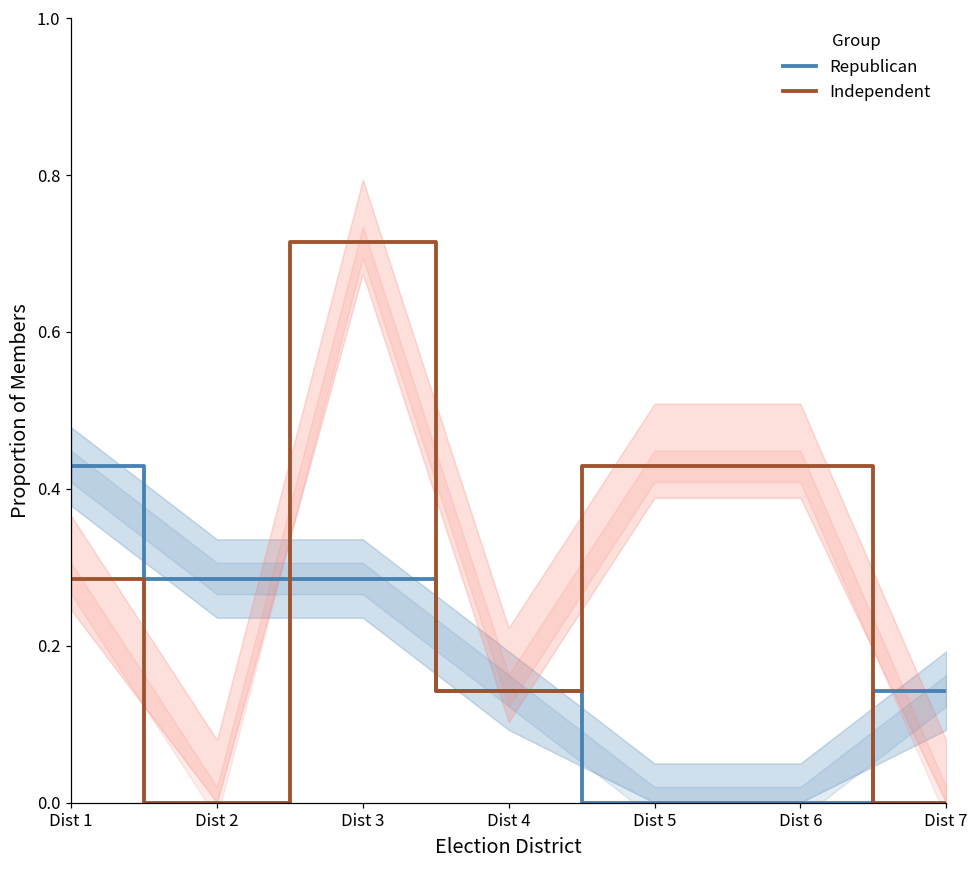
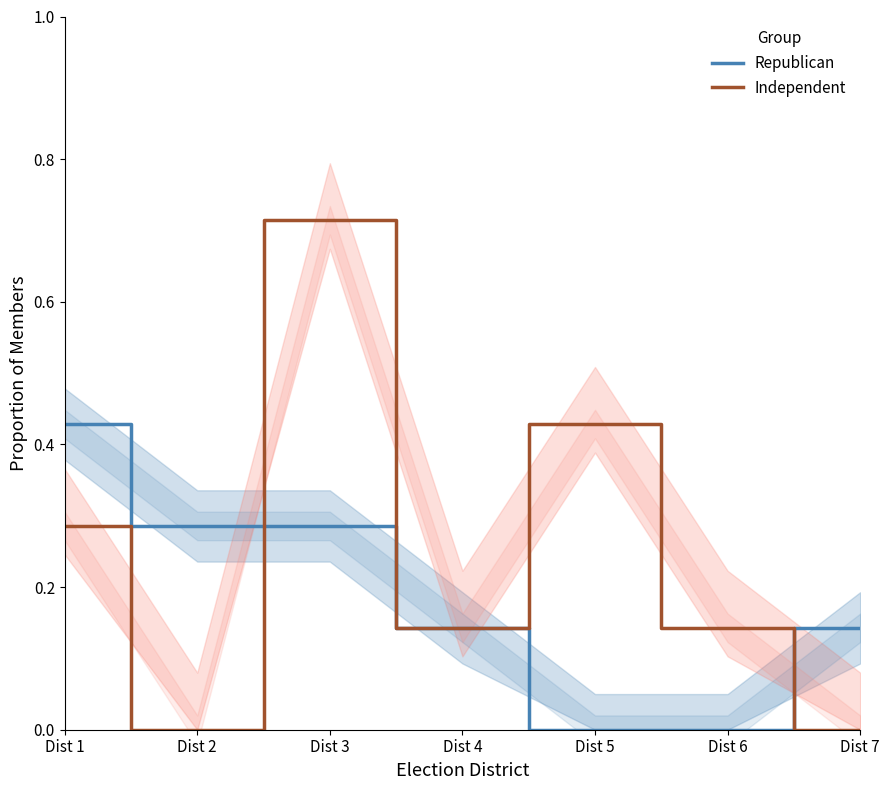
  {
    "Independent": {
      "Dist 1": 0.29,
      "Dist 2": 0.00,
      "Dist 3": 0.71,
      "Dist 5": 0.43,
-     "Dist 6": 0.43,
+     "Dist 6": 0.14,
      "Dist 7": 0.00
    }
  }
